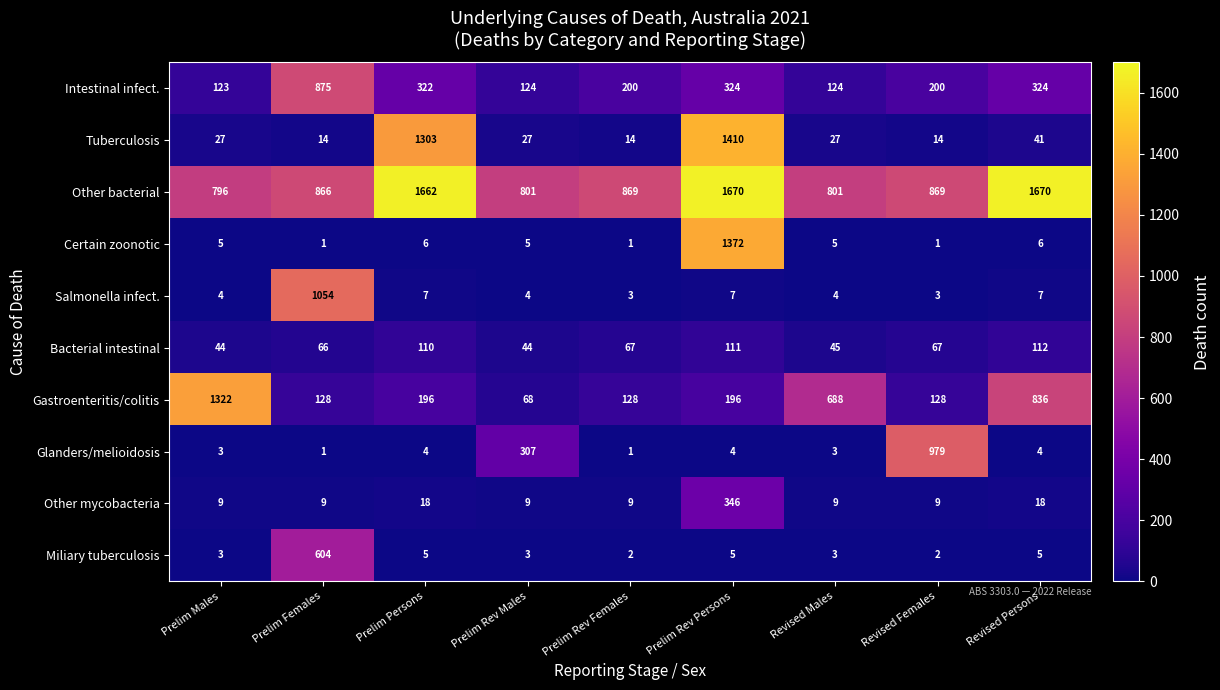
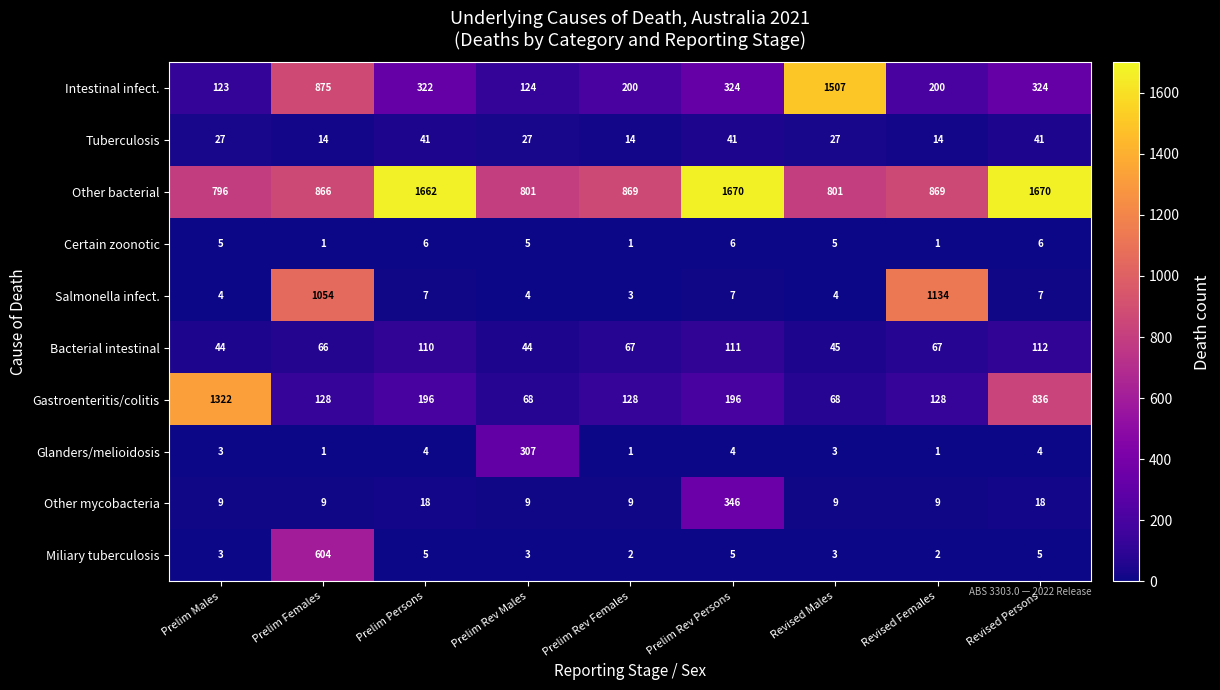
  {
    "Intestinal infect.": {
      "Prelim Males": 123,
      "Prelim Females": 875,
      "Prelim Persons": 322,
      "Prelim Rev Males": 124,
      "Prelim Rev Females": 200,
      "Prelim Rev Persons": 324,
-     "Revised Males": 124,
+     "Revised Males": 1507,
      "Revised Females": 200,
      "Revised Persons": 324
    },
    "Tuberculosis": {
      "Prelim Males": 27,
      "Prelim Females": 14,
-     "Prelim Persons": 1303,
+     "Prelim Persons": 41,
      "Prelim Rev Males": 27,
      "Prelim Rev Females": 14,
-     "Prelim Rev Persons": 1410,
+     "Prelim Rev Persons": 41,
      "Revised Males": 27,
      "Revised Females": 14,
      "Revised Persons": 41
    },
    "Other bacterial": {
      "Prelim Males": 796,
      "Prelim Females": 866,
      "Prelim Persons": 1662,
      "Prelim Rev Males": 801,
      "Prelim Rev Females": 869,
      "Prelim Rev Persons": 1670,
      "Revised Males": 801,
      "Revised Females": 869,
      "Revised Persons": 1670
    },
    "Certain zoonotic": {
      "Prelim Males": 5,
      "Prelim Females": 1,
      "Prelim Persons": 6,
      "Prelim Rev Males": 5,
      "Prelim Rev Females": 1,
-     "Prelim Rev Persons": 1372,
+     "Prelim Rev Persons": 6,
      "Revised Males": 5,
      "Revised Females": 1,
      "Revised Persons": 6
    },
    "Salmonella infect.": {
      "Prelim Males": 4,
      "Prelim Females": 1054,
      "Prelim Persons": 7,
      "Prelim Rev Males": 4,
      "Prelim Rev Females": 3,
      "Prelim Rev Persons": 7,
      "Revised Males": 4,
-     "Revised Females": 3,
+     "Revised Females": 1134,
      "Revised Persons": 7
    },
    "Bacterial intestinal": {
      "Prelim Males": 44,
      "Prelim Females": 66,
      "Prelim Persons": 110,
      "Prelim Rev Males": 44,
      "Prelim Rev Females": 67,
      "Prelim Rev Persons": 111,
      "Revised Males": 45,
      "Revised Females": 67,
      "Revised Persons": 112
    },
    "Gastroenteritis/colitis": {
      "Prelim Males": 1322,
      "Prelim Females": 128,
      "Prelim Persons": 196,
      "Prelim Rev Males": 68,
      "Prelim Rev Females": 128,
      "Prelim Rev Persons": 196,
-     "Revised Males": 688,
+     "Revised Males": 68,
      "Revised Females": 128,
      "Revised Persons": 836
    },
    "Glanders/melioidosis": {
      "Prelim Males": 3,
      "Prelim Females": 1,
      "Prelim Persons": 4,
      "Prelim Rev Males": 307,
      "Prelim Rev Females": 1,
      "Prelim Rev Persons": 4,
      "Revised Males": 3,
-     "Revised Females": 979,
+     "Revised Females": 1,
      "Revised Persons": 4
    },
    "Other mycobacteria": {
      "Prelim Males": 9,
      "Prelim Females": 9,
      "Prelim Persons": 18,
      "Prelim Rev Males": 9,
      "Prelim Rev Females": 9,
      "Prelim Rev Persons": 346,
      "Revised Males": 9,
      "Revised Females": 9,
      "Revised Persons": 18
    },
    "Miliary tuberculosis": {
      "Prelim Males": 3,
      "Prelim Females": 604,
      "Prelim Persons": 5,
      "Prelim Rev Males": 3,
      "Prelim Rev Females": 2,
      "Prelim Rev Persons": 5,
      "Revised Males": 3,
      "Revised Females": 2,
      "Revised Persons": 5
    }
  }
